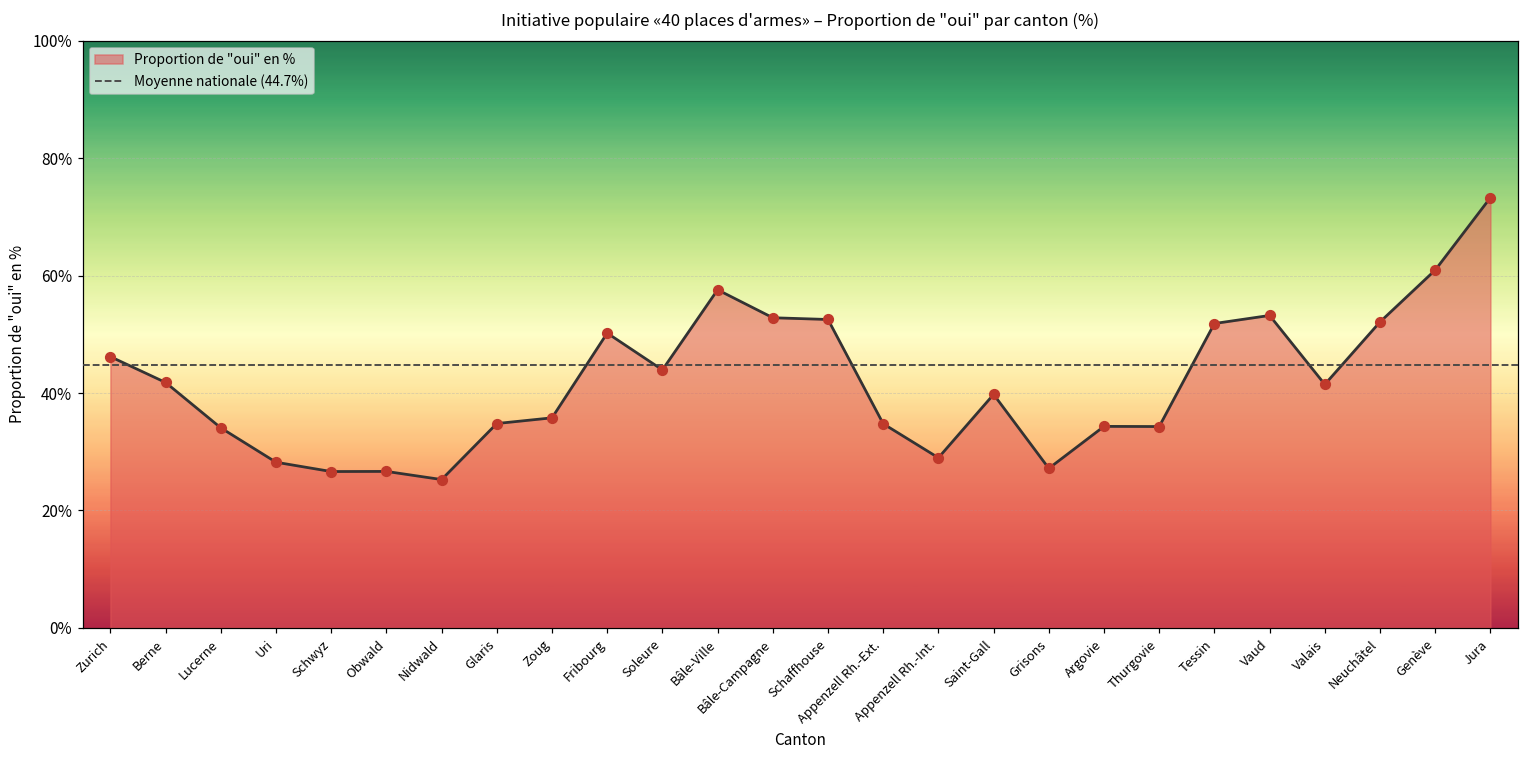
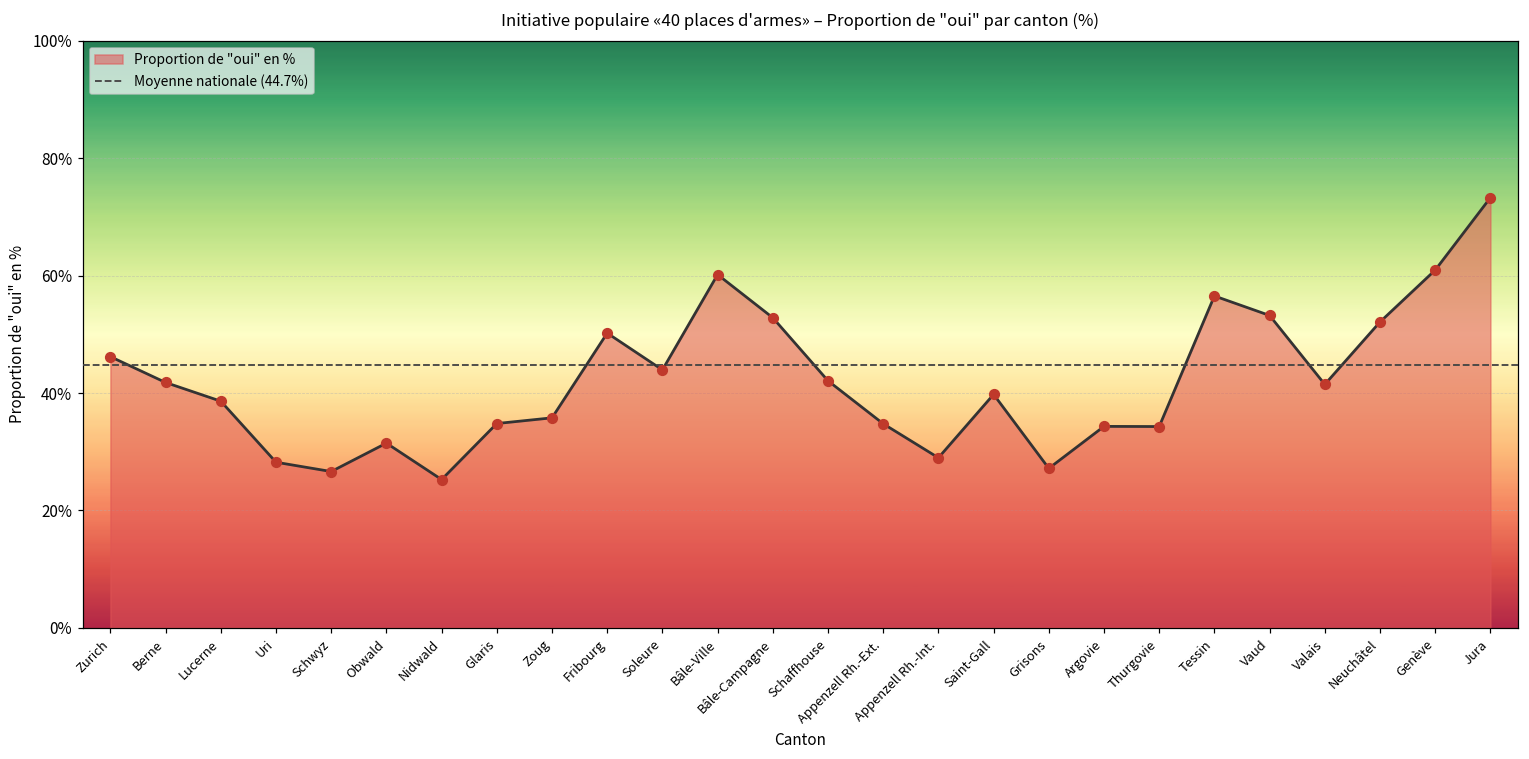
  {
    "Zurich": "46%",
    "Berne": "42%",
-   "Lucerne": "34%",
+   "Lucerne": "39%",
    "Uri": "28%",
    "Schwyz": "27%",
-   "Obwald": "27%",
+   "Obwald": "31%",
    "Nidwald": "25%",
    "Glaris": "35%",
    "Zoug": "36%",
    "Fribourg": "50%",
    "Soleure": "44%",
-   "Bâle-Ville": "58%",
+   "Bâle-Ville": "60%",
    "Bâle-Campagne": "53%",
-   "Schaffhouse": "53%",
+   "Schaffhouse": "42%",
    "Appenzell Rh.-Ext.": "35%",
    "Appenzell Rh.-Int.": "29%",
    "Saint-Gall": "40%",
    "Grisons": "27%",
    "Argovie": "34%",
    "Thurgovie": "34%",
-   "Tessin": "52%",
+   "Tessin": "57%",
    "Vaud": "53%",
    "Valais": "41%",
    "Neuchâtel": "52%",
    "Genève": "61%",
    "Jura": "73%"
  }
